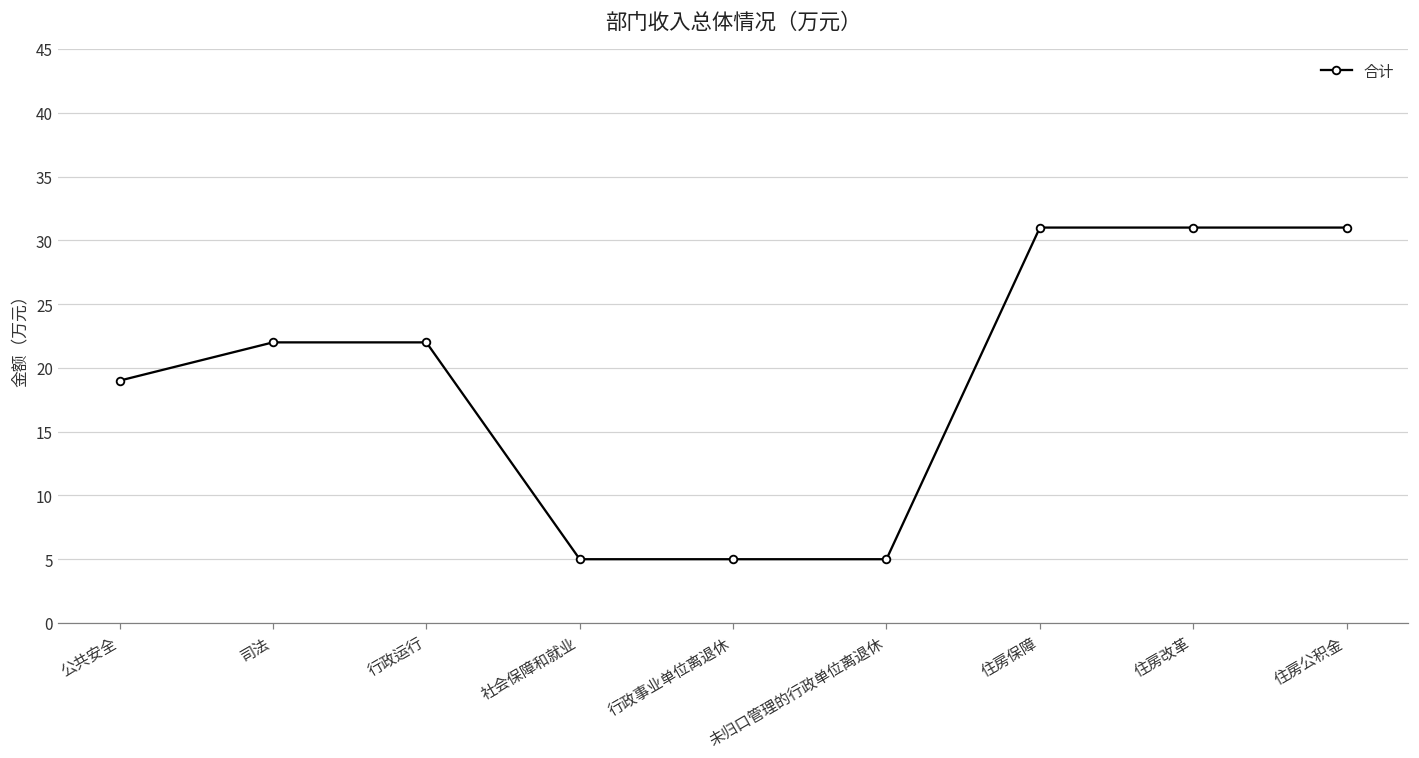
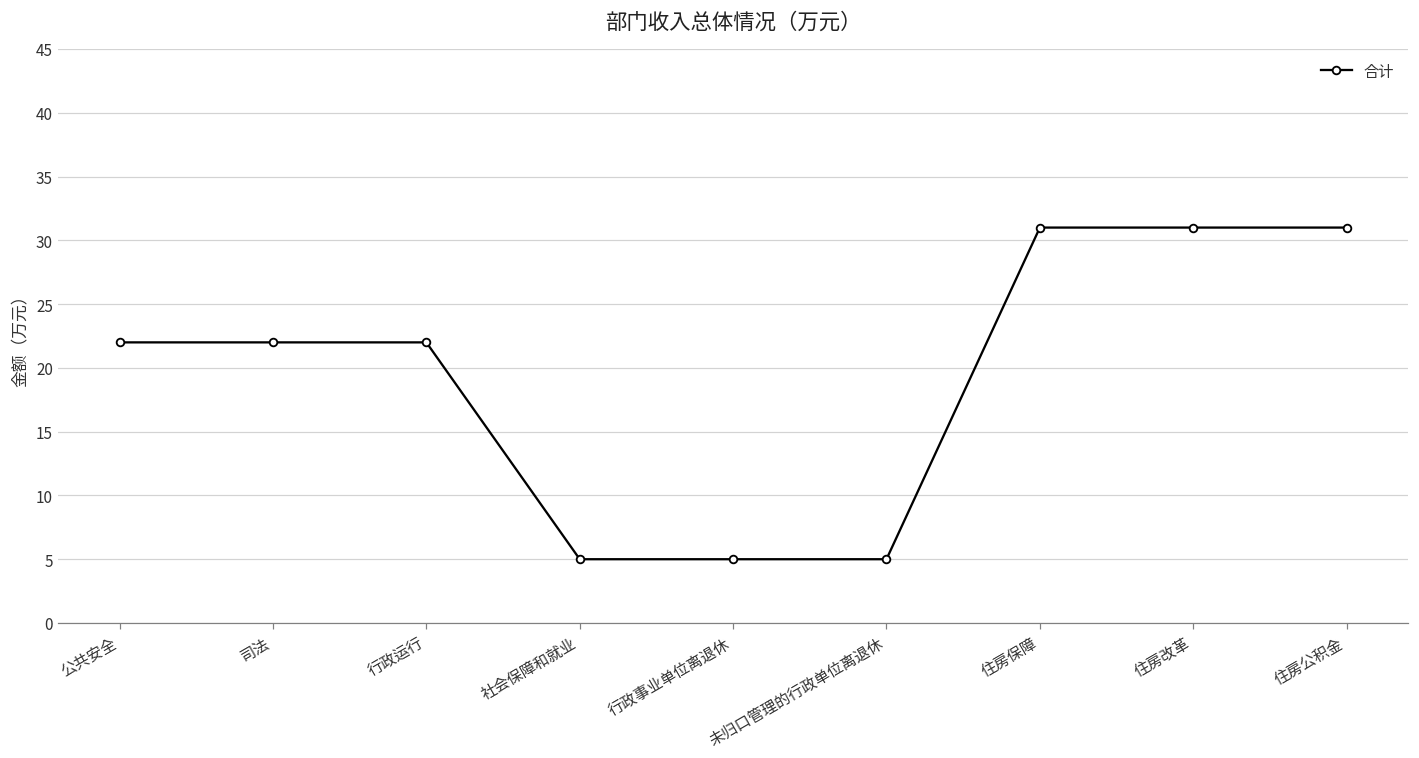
  {
-   "公共安全": 19,
+   "公共安全": 22,
    "司法": 22,
    "行政运行": 22,
    "社会保障和就业": 5,
    "行政事业单位离退休": 5,
    "未归口管理的行政单位离退休": 5,
    "住房保障": 31,
    "住房改革": 31,
    "住房公积金": 31
  }
